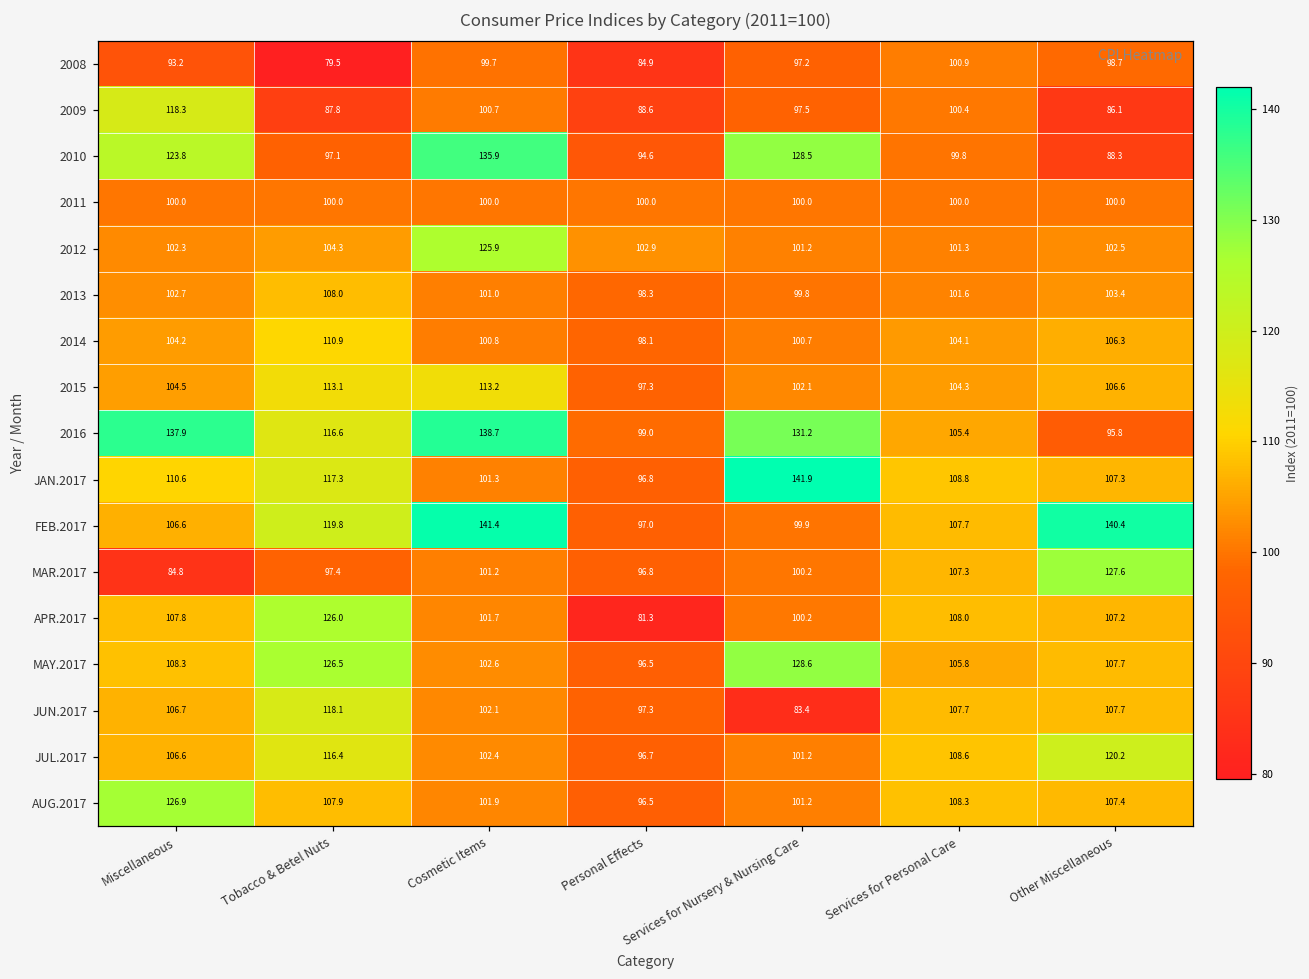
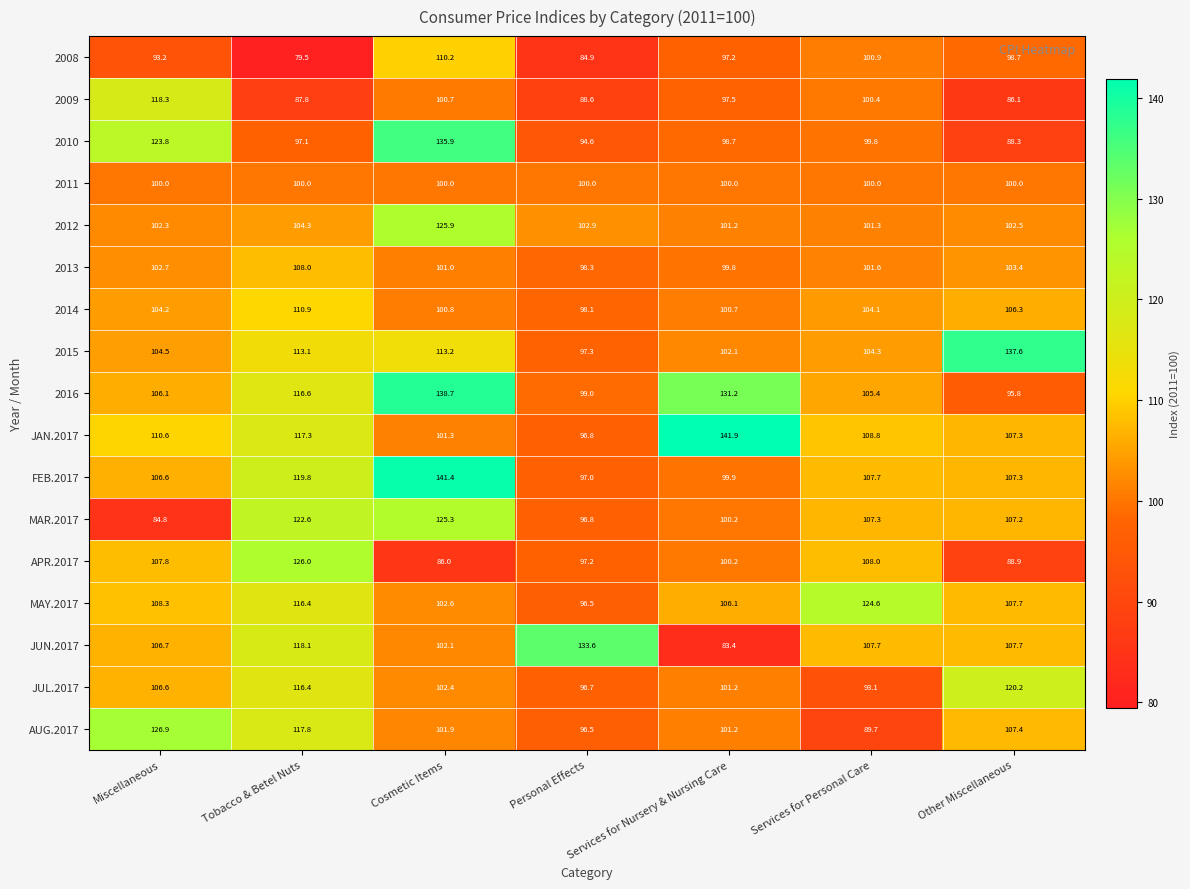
  {
    "2008": {
      "Miscellaneous": 93.2,
      "Tobacco & Betel Nuts": 79.5,
-     "Cosmetic Items": 99.7,
+     "Cosmetic Items": 110.2,
      "Personal Effects": 84.9,
      "Services for Nursery & Nursing Care": 97.2,
      "Services for Personal Care": 100.9
    },
    "2009": {
      "Miscellaneous": 118.3,
      "Tobacco & Betel Nuts": 87.8,
      "Cosmetic Items": 100.7,
      "Personal Effects": 88.6,
      "Services for Nursery & Nursing Care": 97.5,
      "Services for Personal Care": 100.4,
      "Other Miscellaneous": 86.1
    },
    "2010": {
      "Miscellaneous": 123.8,
      "Tobacco & Betel Nuts": 97.1,
      "Cosmetic Items": 135.9,
      "Personal Effects": 94.6,
-     "Services for Nursery & Nursing Care": 128.5,
+     "Services for Nursery & Nursing Care": 98.7,
      "Services for Personal Care": 99.8,
      "Other Miscellaneous": 88.3
    },
    "2011": {
      "Miscellaneous": 100.0,
      "Tobacco & Betel Nuts": 100.0,
      "Cosmetic Items": 100.0,
      "Personal Effects": 100.0,
      "Services for Nursery & Nursing Care": 100.0,
      "Services for Personal Care": 100.0,
      "Other Miscellaneous": 100.0
    },
    "2012": {
      "Miscellaneous": 102.3,
      "Tobacco & Betel Nuts": 104.3,
      "Cosmetic Items": 125.9,
      "Personal Effects": 102.9,
      "Services for Nursery & Nursing Care": 101.2,
      "Services for Personal Care": 101.3,
      "Other Miscellaneous": 102.5
    },
    "2013": {
      "Miscellaneous": 102.7,
      "Tobacco & Betel Nuts": 108.0,
      "Cosmetic Items": 101.0,
      "Personal Effects": 98.3,
      "Services for Nursery & Nursing Care": 99.8,
      "Services for Personal Care": 101.6,
      "Other Miscellaneous": 103.4
    },
    "2014": {
      "Miscellaneous": 104.2,
      "Tobacco & Betel Nuts": 110.9,
      "Cosmetic Items": 100.8,
      "Personal Effects": 98.1,
      "Services for Nursery & Nursing Care": 100.7,
      "Services for Personal Care": 104.1,
      "Other Miscellaneous": 106.3
    },
    "2015": {
      "Miscellaneous": 104.5,
      "Tobacco & Betel Nuts": 113.1,
      "Cosmetic Items": 113.2,
      "Personal Effects": 97.3,
      "Services for Nursery & Nursing Care": 102.1,
      "Services for Personal Care": 104.3,
-     "Other Miscellaneous": 106.6
+     "Other Miscellaneous": 137.6
    },
    "2016": {
-     "Miscellaneous": 137.9,
+     "Miscellaneous": 106.1,
      "Tobacco & Betel Nuts": 116.6,
      "Cosmetic Items": 138.7,
      "Personal Effects": 99.0,
      "Services for Nursery & Nursing Care": 131.2,
      "Services for Personal Care": 105.4,
      "Other Miscellaneous": 95.8
    },
    "JAN.2017": {
      "Miscellaneous": 110.6,
      "Tobacco & Betel Nuts": 117.3,
      "Cosmetic Items": 101.3,
      "Personal Effects": 96.8,
      "Services for Nursery & Nursing Care": 141.9,
      "Services for Personal Care": 108.8,
      "Other Miscellaneous": 107.3
    },
    "FEB.2017": {
      "Miscellaneous": 106.6,
      "Tobacco & Betel Nuts": 119.8,
      "Cosmetic Items": 141.4,
      "Personal Effects": 97.0,
      "Services for Nursery & Nursing Care": 99.9,
      "Services for Personal Care": 107.7,
-     "Other Miscellaneous": 140.4
+     "Other Miscellaneous": 107.3
    },
    "MAR.2017": {
      "Miscellaneous": 84.8,
-     "Tobacco & Betel Nuts": 97.4,
-     "Cosmetic Items": 101.2,
+     "Tobacco & Betel Nuts": 122.6,
+     "Cosmetic Items": 125.3,
      "Personal Effects": 96.8,
      "Services for Nursery & Nursing Care": 100.2,
      "Services for Personal Care": 107.3,
-     "Other Miscellaneous": 127.6
+     "Other Miscellaneous": 107.2
    },
    "APR.2017": {
      "Miscellaneous": 107.8,
      "Tobacco & Betel Nuts": 126.0,
-     "Cosmetic Items": 101.7,
-     "Personal Effects": 81.3,
+     "Cosmetic Items": 86.0,
+     "Personal Effects": 97.2,
      "Services for Nursery & Nursing Care": 100.2,
      "Services for Personal Care": 108.0,
-     "Other Miscellaneous": 107.2
+     "Other Miscellaneous": 88.9
    },
    "MAY.2017": {
      "Miscellaneous": 108.3,
-     "Tobacco & Betel Nuts": 126.5,
+     "Tobacco & Betel Nuts": 116.4,
      "Cosmetic Items": 102.6,
      "Personal Effects": 96.5,
-     "Services for Nursery & Nursing Care": 128.6,
-     "Services for Personal Care": 105.8,
+     "Services for Nursery & Nursing Care": 106.1,
+     "Services for Personal Care": 124.6,
      "Other Miscellaneous": 107.7
    },
    "JUN.2017": {
      "Miscellaneous": 106.7,
      "Tobacco & Betel Nuts": 118.1,
      "Cosmetic Items": 102.1,
-     "Personal Effects": 97.3,
+     "Personal Effects": 133.6,
      "Services for Nursery & Nursing Care": 83.4,
      "Services for Personal Care": 107.7,
      "Other Miscellaneous": 107.7
    },
    "JUL.2017": {
      "Miscellaneous": 106.6,
      "Tobacco & Betel Nuts": 116.4,
      "Cosmetic Items": 102.4,
      "Personal Effects": 96.7,
      "Services for Nursery & Nursing Care": 101.2,
-     "Services for Personal Care": 108.6,
+     "Services for Personal Care": 93.1,
      "Other Miscellaneous": 120.2
    },
    "AUG.2017": {
      "Miscellaneous": 126.9,
-     "Tobacco & Betel Nuts": 107.9,
+     "Tobacco & Betel Nuts": 117.8,
      "Cosmetic Items": 101.9,
      "Personal Effects": 96.5,
      "Services for Nursery & Nursing Care": 101.2,
-     "Services for Personal Care": 108.3,
+     "Services for Personal Care": 89.7,
      "Other Miscellaneous": 107.4
    }
  }
